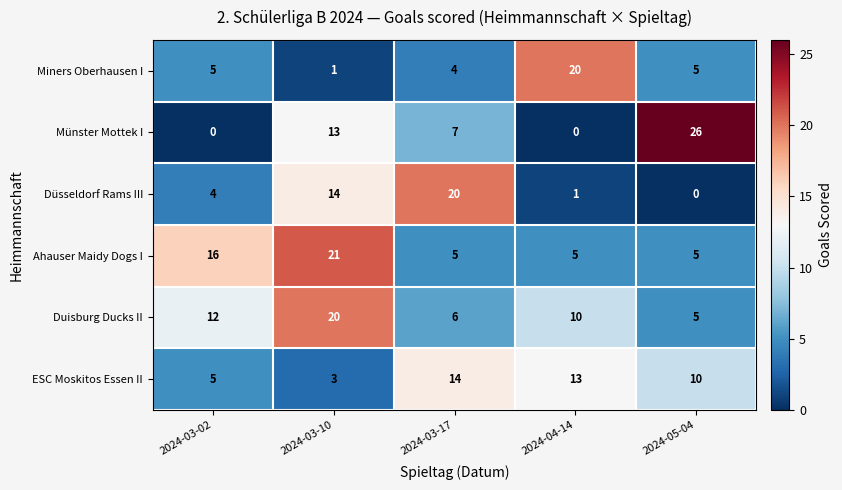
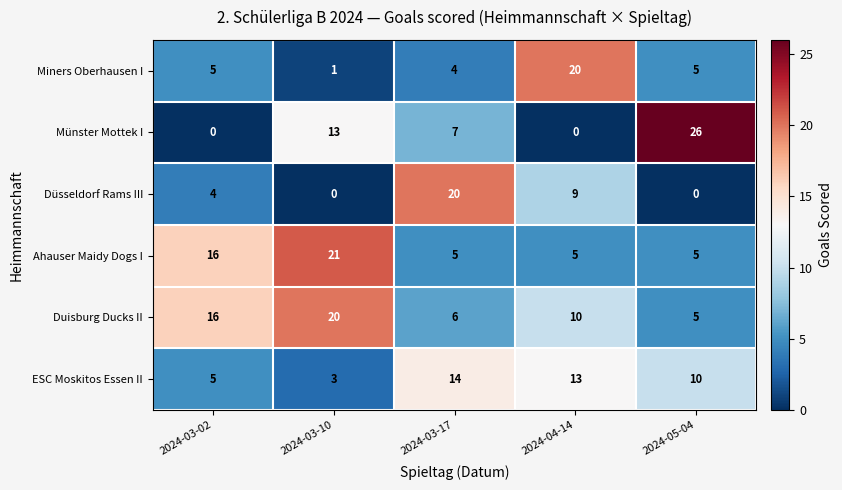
  {
    "Miners Oberhausen I": {
      "2024-03-02": 5,
      "2024-03-10": 1,
      "2024-03-17": 4,
      "2024-04-14": 20,
      "2024-05-04": 5
    },
    "Münster Mottek I": {
      "2024-03-02": 0,
      "2024-03-10": 13,
      "2024-03-17": 7,
      "2024-04-14": 0,
      "2024-05-04": 26
    },
    "Düsseldorf Rams III": {
      "2024-03-02": 4,
-     "2024-03-10": 14,
+     "2024-03-10": 0,
      "2024-03-17": 20,
-     "2024-04-14": 1,
+     "2024-04-14": 9,
      "2024-05-04": 0
    },
    "Ahauser Maidy Dogs I": {
      "2024-03-02": 16,
      "2024-03-10": 21,
      "2024-03-17": 5,
      "2024-04-14": 5,
      "2024-05-04": 5
    },
    "Duisburg Ducks II": {
-     "2024-03-02": 12,
+     "2024-03-02": 16,
      "2024-03-10": 20,
      "2024-03-17": 6,
      "2024-04-14": 10,
      "2024-05-04": 5
    },
    "ESC Moskitos Essen II": {
      "2024-03-02": 5,
      "2024-03-10": 3,
      "2024-03-17": 14,
      "2024-04-14": 13,
      "2024-05-04": 10
    }
  }
